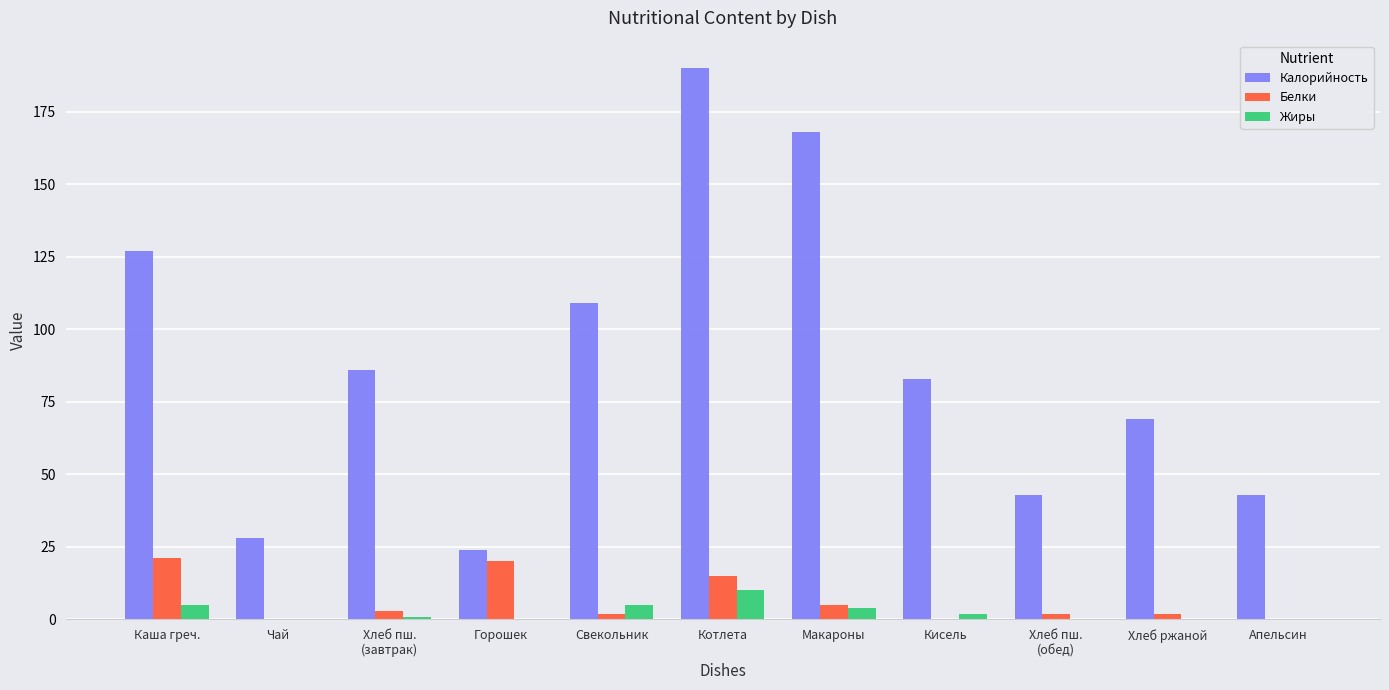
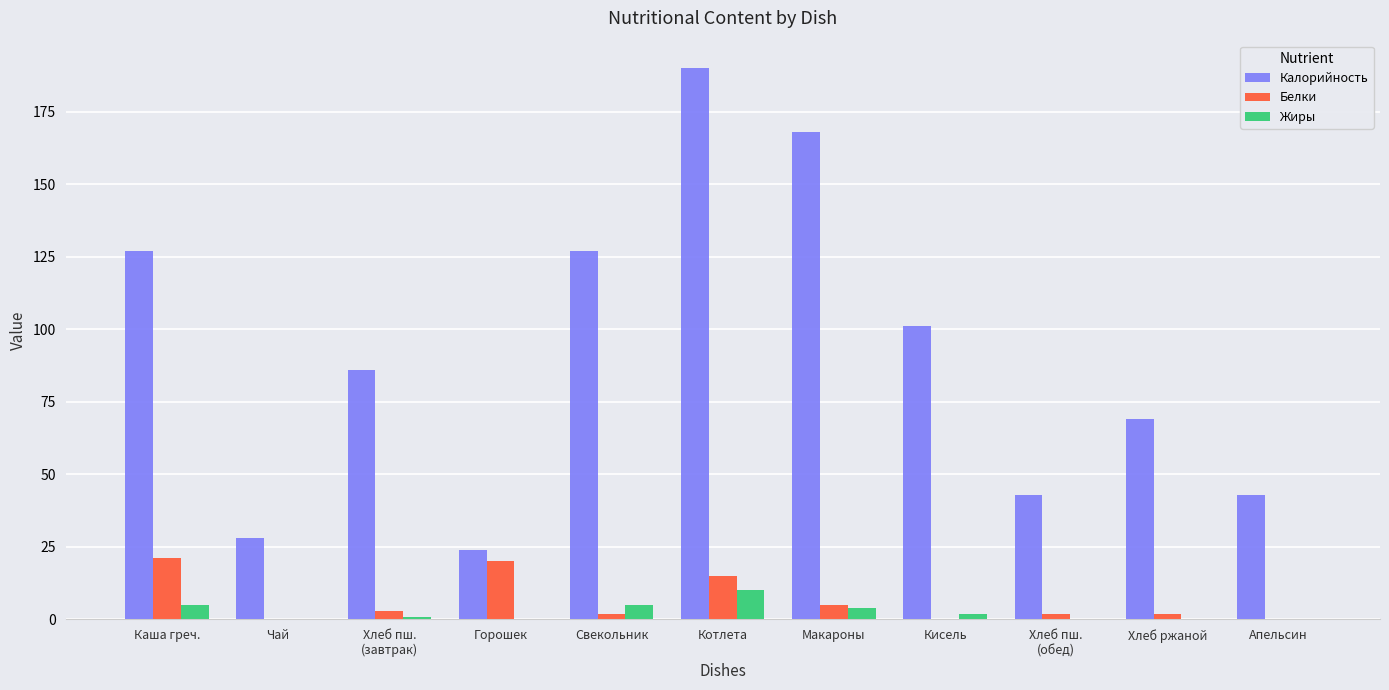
  {
    "Калорийность": {
      "Каша греч.": 127,
      "Чай": 28,
      "Хлеб пш. (завтрак)": 86,
      "Горошек": 24,
-     "Свекольник": 109,
+     "Свекольник": 127,
      "Котлета": 190,
      "Макароны": 168,
-     "Кисель": 83,
+     "Кисель": 101,
      "Хлеб пш. (обед)": 43,
      "Хлеб ржаной": 69,
      "Апельсин": 43
    },
    "Белки": {
      "Каша греч.": 21,
      "Чай": 0,
      "Хлеб пш. (завтрак)": 3,
      "Горошек": 20,
      "Свекольник": 2,
      "Котлета": 15,
      "Макароны": 5,
      "Кисель": 0,
      "Хлеб пш. (обед)": 2,
      "Хлеб ржаной": 2,
      "Апельсин": 0
    },
    "Жиры": {
      "Каша греч.": 5,
      "Чай": 0,
      "Хлеб пш. (завтрак)": 1,
      "Горошек": 0,
      "Свекольник": 5,
      "Котлета": 10,
      "Макароны": 4,
      "Кисель": 2,
      "Хлеб пш. (обед)": 0,
      "Хлеб ржаной": 0,
      "Апельсин": 0
    }
  }
